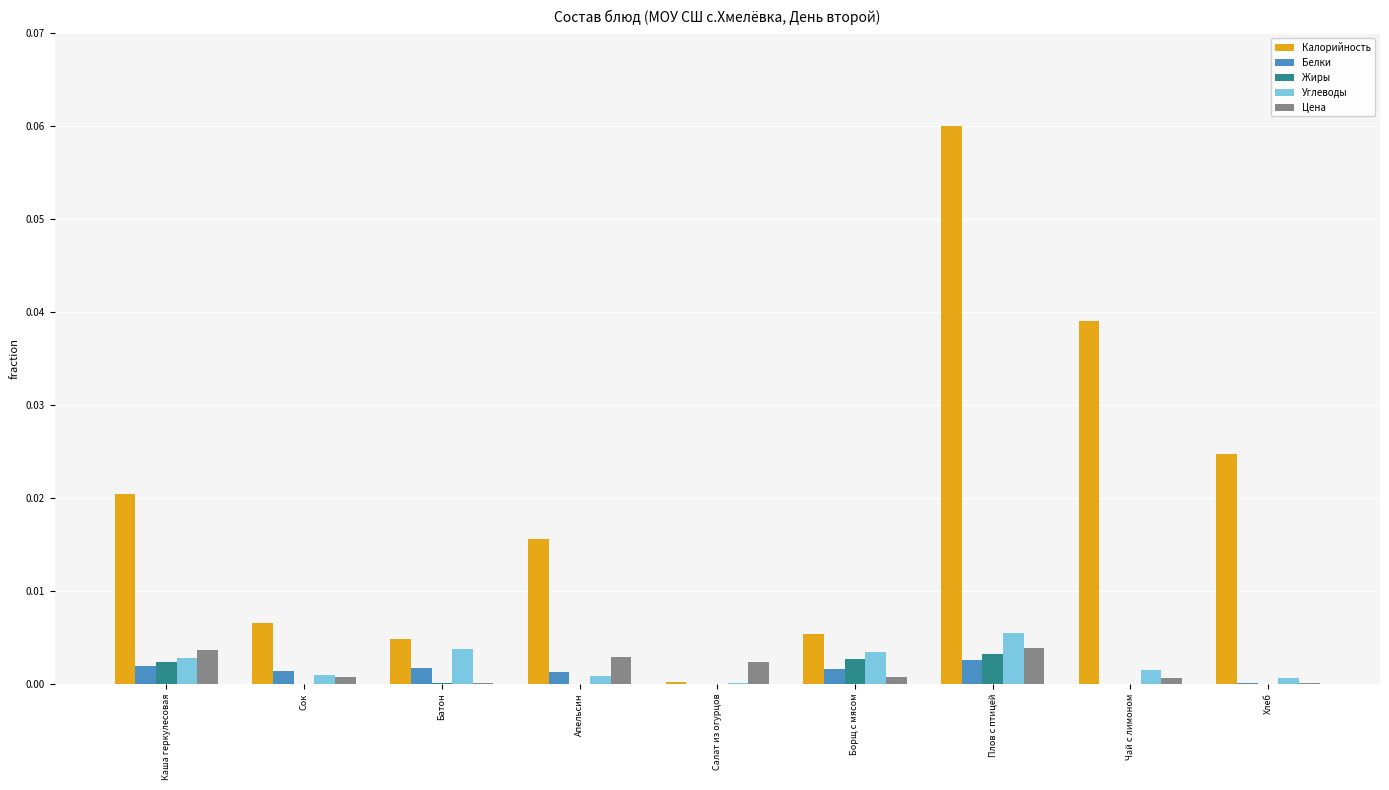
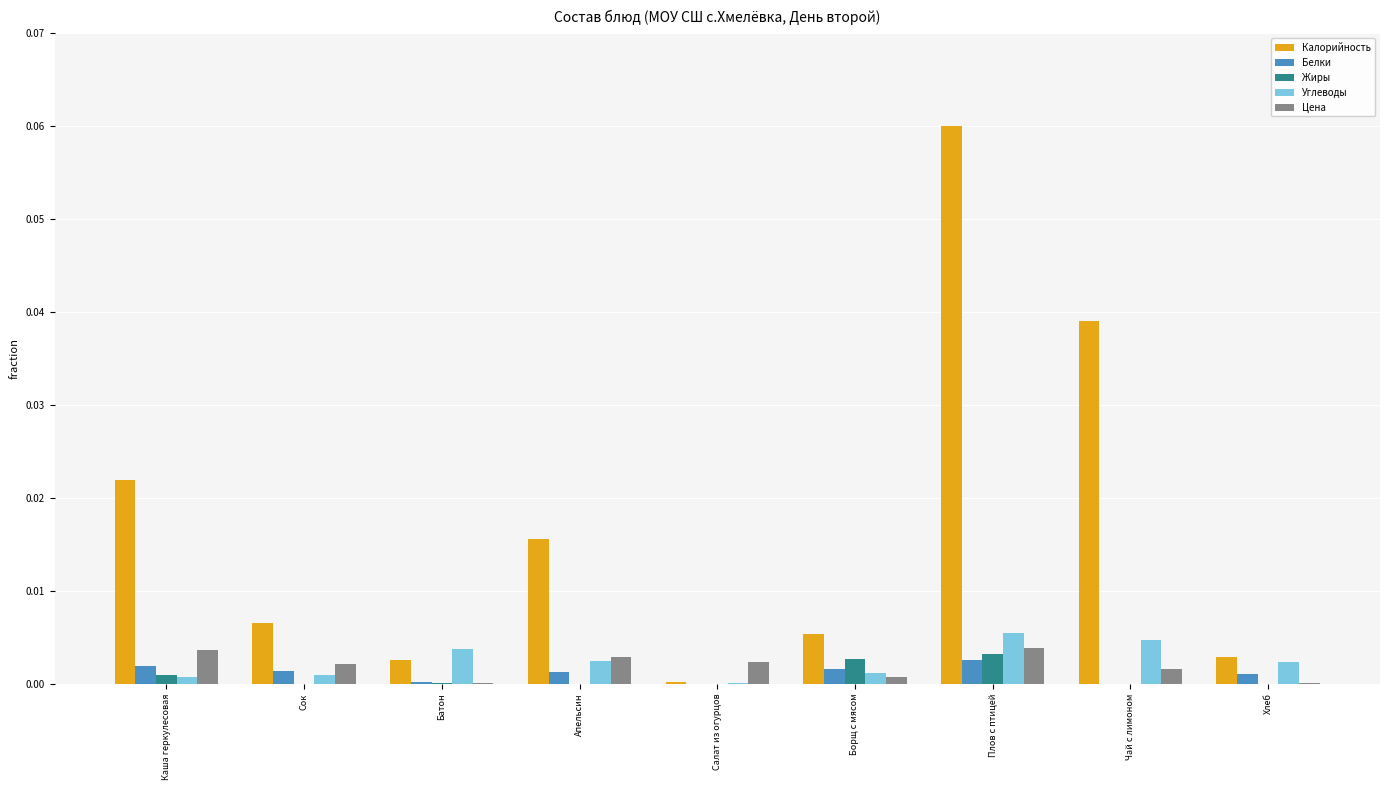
  {
    "Калорийность": {
-     "Каша геркулесовая": 0.020,
+     "Каша геркулесовая": 0.022,
      "Сок": 0.007,
-     "Батон": 0.005,
+     "Батон": 0.003,
      "Апельсин": 0.016,
      "Борщ с мясом": 0.005,
      "Плов с птицей": 0.060,
      "Чай с лимоном": 0.039,
-     "Хлеб": 0.025
+     "Хлеб": 0.003
    },
    "Белки": {
      "Каша геркулесовая": 0.002,
      "Сок": 0.001,
-     "Батон": 0.002,
+     "Батон": 0.000,
      "Апельсин": 0.001,
      "Борщ с мясом": 0.002,
      "Плов с птицей": 0.003,
-     "Хлеб": 0.000
+     "Хлеб": 0.001
    },
    "Жиры": {
-     "Каша геркулесовая": 0.002,
+     "Каша геркулесовая": 0.001,
      "Салат из огурцов": 0.000,
      "Борщ с мясом": 0.003,
      "Плов с птицей": 0.003
    },
    "Углеводы": {
-     "Каша геркулесовая": 0.003,
+     "Каша геркулесовая": 0.001,
      "Сок": 0.001,
      "Батон": 0.004,
-     "Апельсин": 0.001,
-     "Борщ с мясом": 0.003,
+     "Апельсин": 0.002,
+     "Борщ с мясом": 0.001,
      "Плов с птицей": 0.006,
-     "Чай с лимоном": 0.001,
-     "Хлеб": 0.001
+     "Чай с лимоном": 0.005,
+     "Хлеб": 0.002
    },
    "Цена": {
      "Каша геркулесовая": 0.004,
-     "Сок": 0.001,
+     "Сок": 0.002,
      "Апельсин": 0.003,
      "Салат из огурцов": 0.002,
      "Борщ с мясом": 0.001,
      "Плов с птицей": 0.004,
-     "Чай с лимоном": 0.001
+     "Чай с лимоном": 0.002
    }
  }
